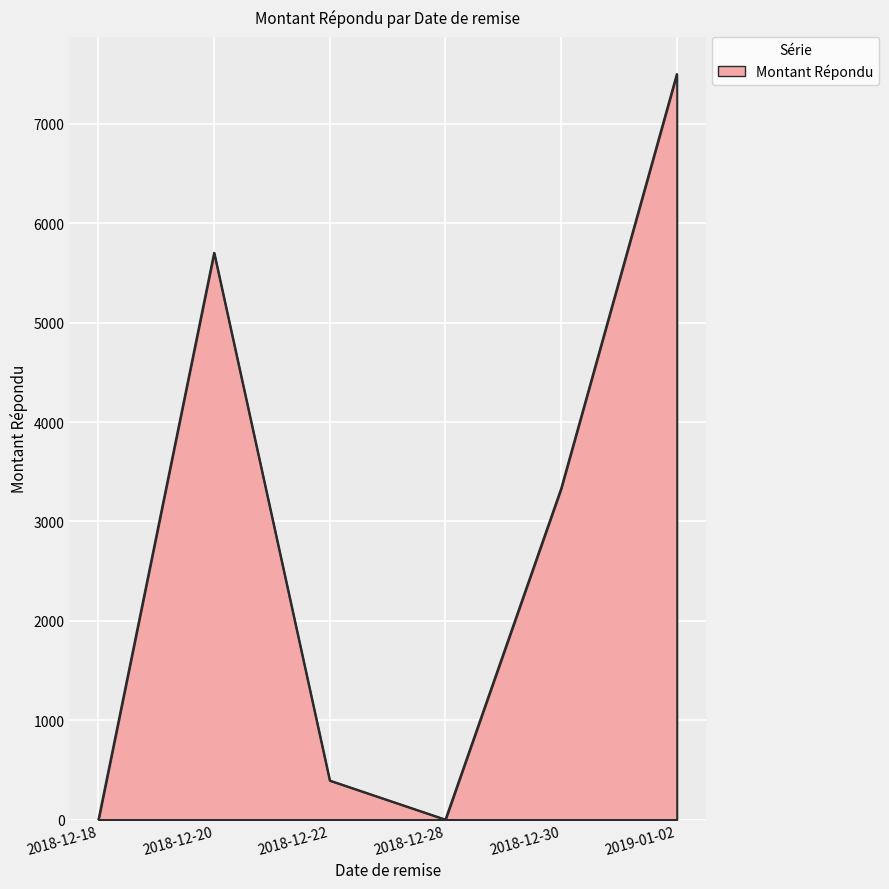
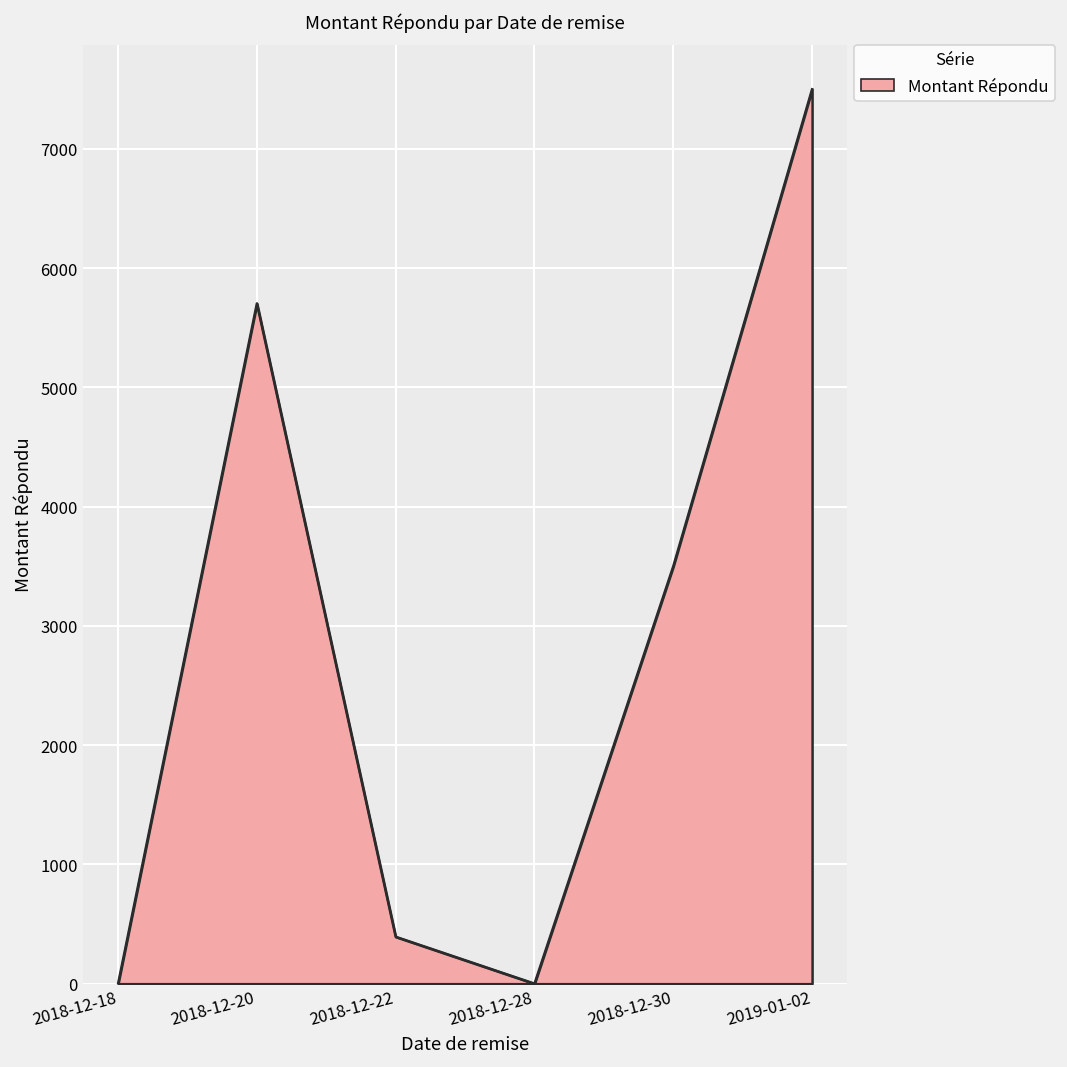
  {
    "2018-12-18": 0,
    "2018-12-20": 5700,
    "2018-12-22": 400,
    "2018-12-28": 0,
-   "2018-12-30": 3300,
+   "2018-12-30": 3500,
    "2019-01-02": 7500
  }
